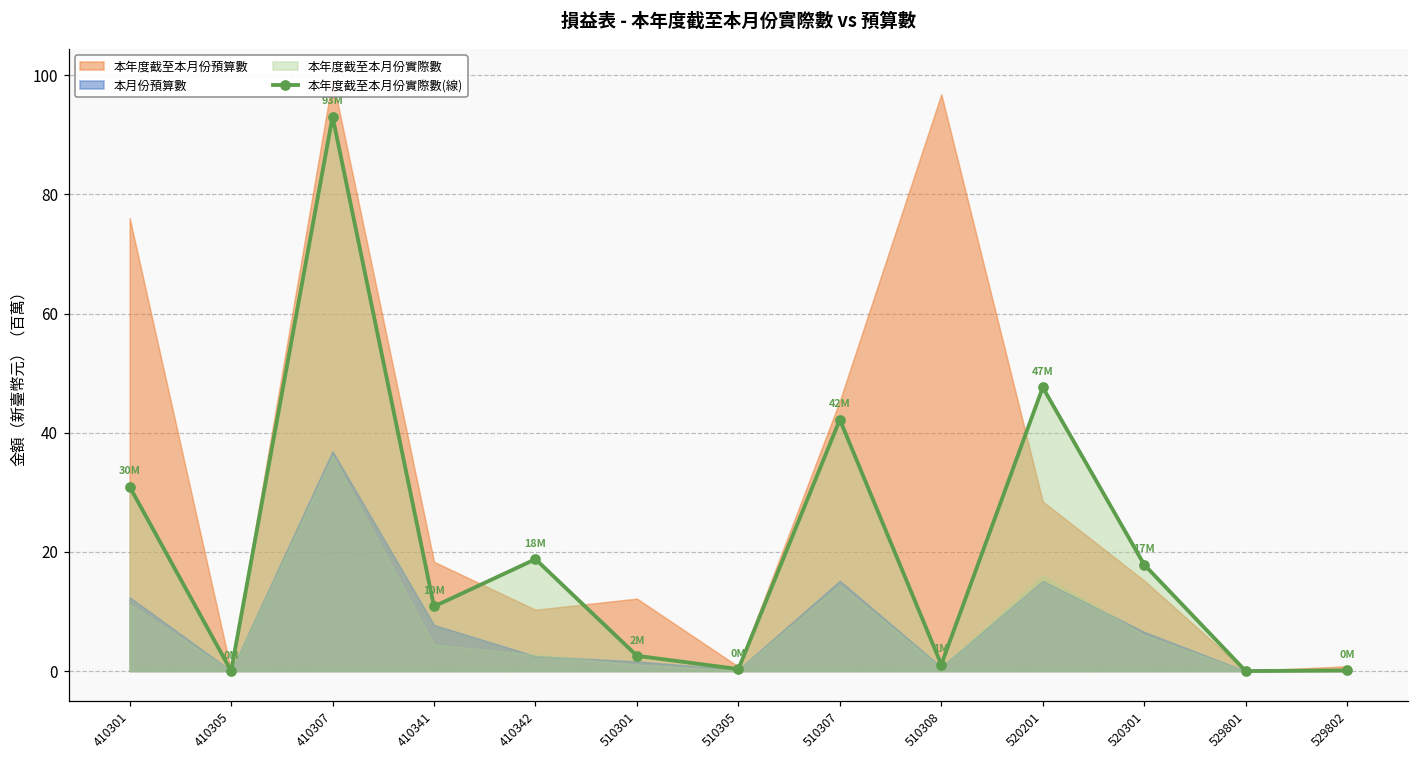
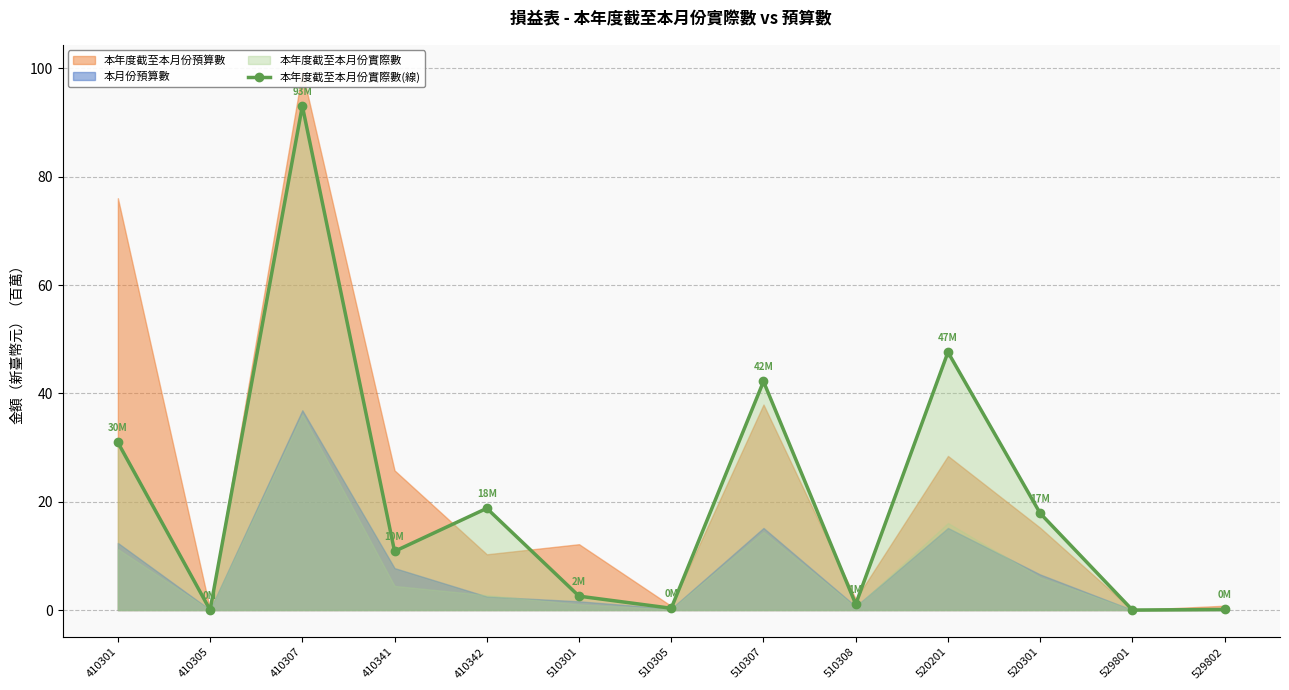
  {
    "本年度截至本月份預算數": {
      "410301": "76",
-     "410341": "18",
+     "410341": "26",
      "410342": "10",
      "510301": "12",
-     "510307": "45",
-     "510308": "97",
+     "510307": "38",
+     "510308": "2",
      "520201": "28",
      "520301": "15"
    },
    "本月份預算數": {
      "510301": "2M"
    }
  }
